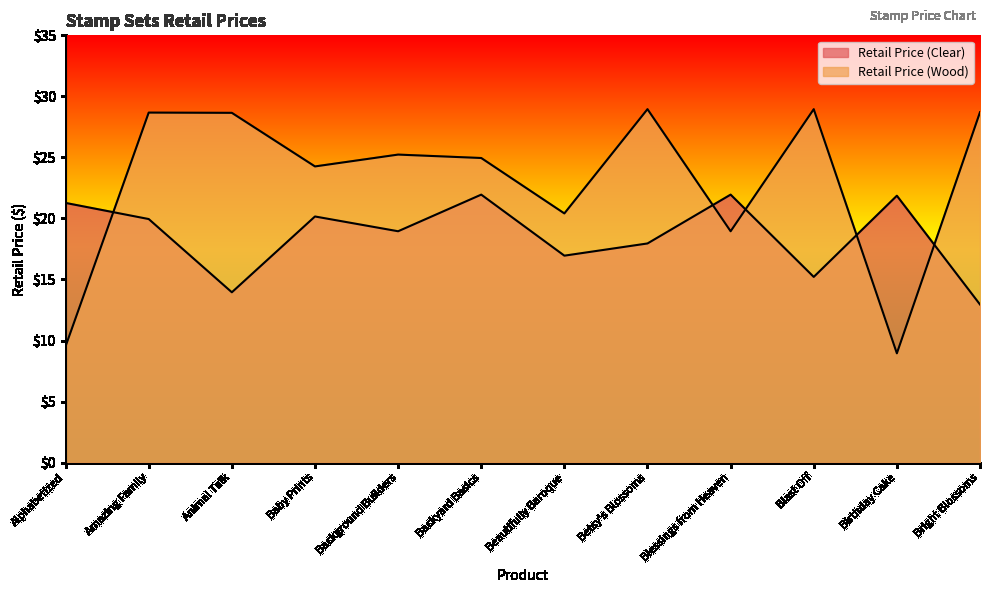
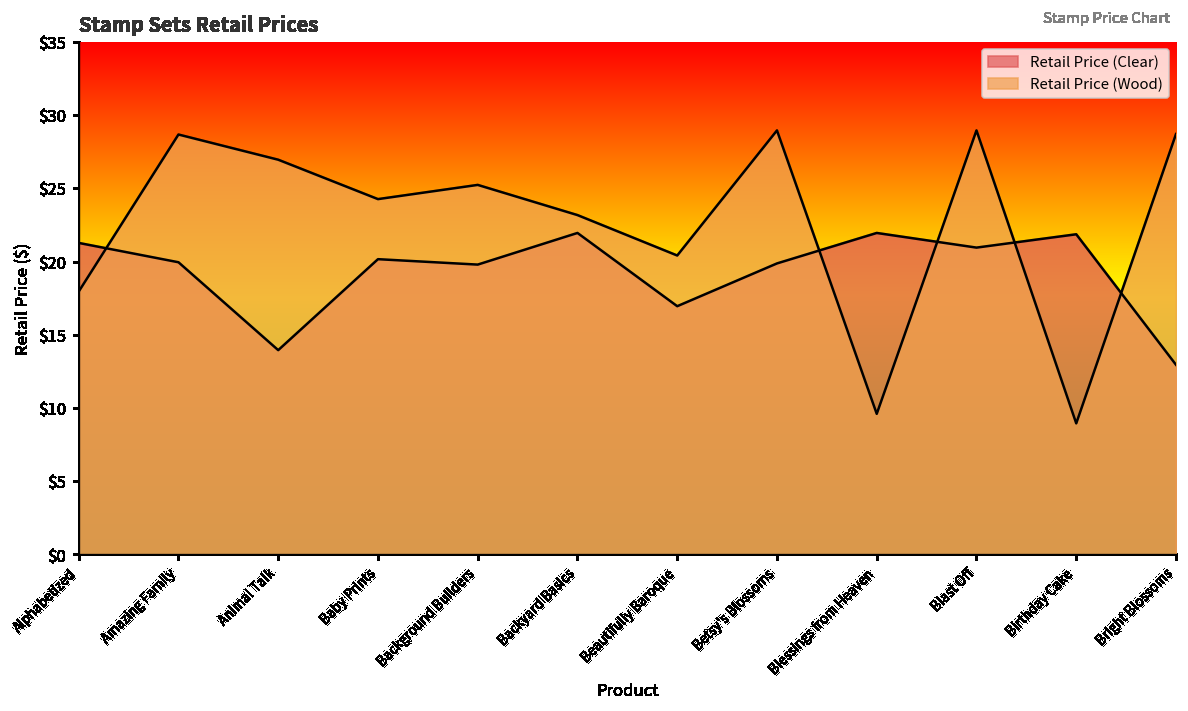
  {
    "Retail Price (Clear)": {
      "Alphabetized": "$21.3",
      "Amazing Family": "$20.0",
      "Animal Talk": "$14.0",
      "Baby Prints": "$20.2",
-     "Background Builders": "$19.0",
+     "Background Builders": "$19.8",
      "Backyard Basics": "$22.0",
      "Beautifully Baroque": "$17.0",
-     "Betsy's Blossoms": "$18.0",
+     "Betsy's Blossoms": "$19.9",
      "Blessings from Heaven": "$22.0",
-     "Blast Off": "$15.2",
+     "Blast Off": "$21.0",
      "Birthday Cake": "$21.9",
      "Bright Blossoms": "$13.0"
    },
    "Retail Price (Wood)": {
-     "Alphabetized": "$9.5",
+     "Alphabetized": "$18.0",
      "Amazing Family": "$28.7",
-     "Animal Talk": "$28.7",
+     "Animal Talk": "$27.0",
      "Baby Prints": "$24.3",
      "Background Builders": "$25.2",
-     "Backyard Basics": "$25.0",
+     "Backyard Basics": "$23.2",
      "Beautifully Baroque": "$20.4",
      "Betsy's Blossoms": "$29.0",
-     "Blessings from Heaven": "$19.0",
+     "Blessings from Heaven": "$9.6",
      "Blast Off": "$29.0",
      "Birthday Cake": "$9.0",
      "Bright Blossoms": "$28.7"
    }
  }
